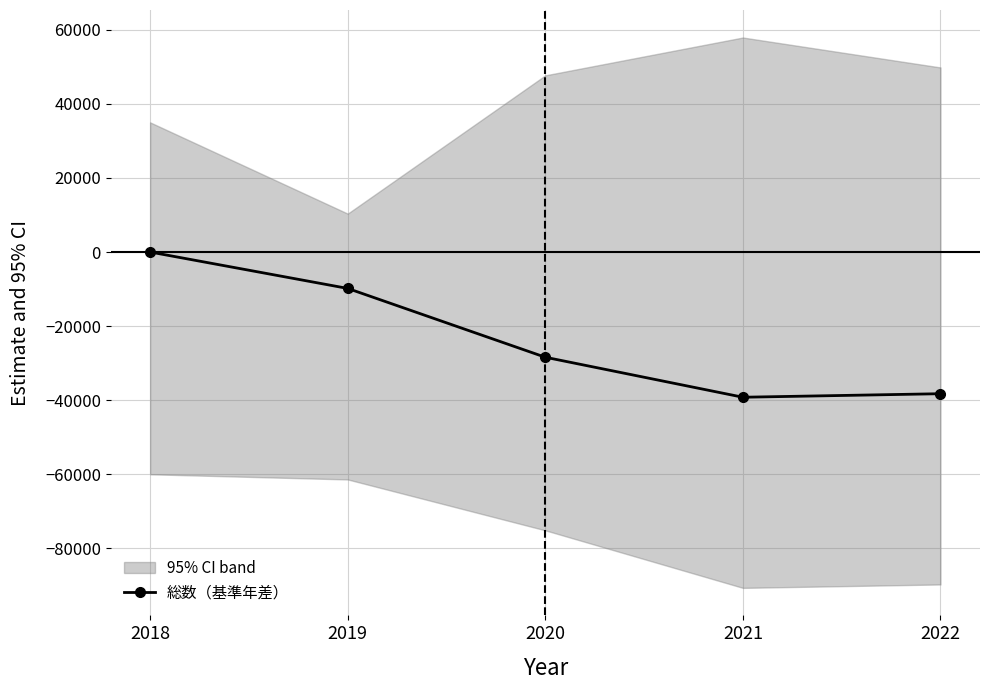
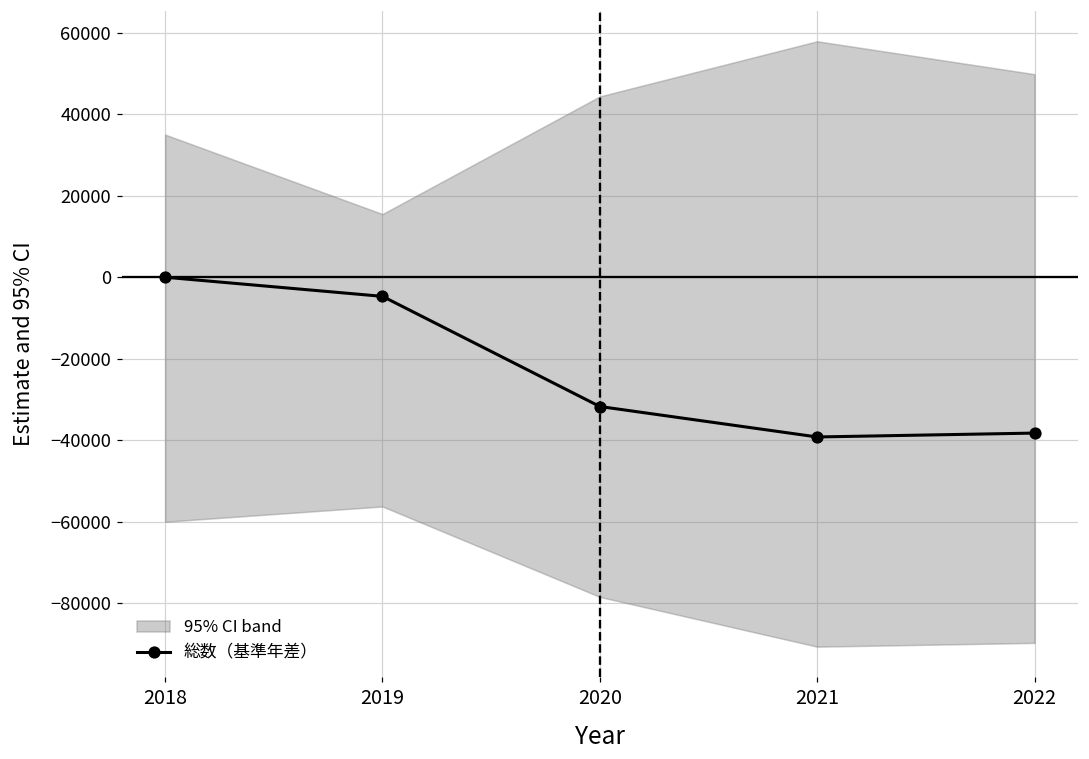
  {
    "総数（基準年差）": {
      "2018": 0,
-     "2019": -10000,
-     "2020": -28000,
+     "2019": -5000,
+     "2020": -32000,
      "2021": -39000,
      "2022": -38000
    }
  }
